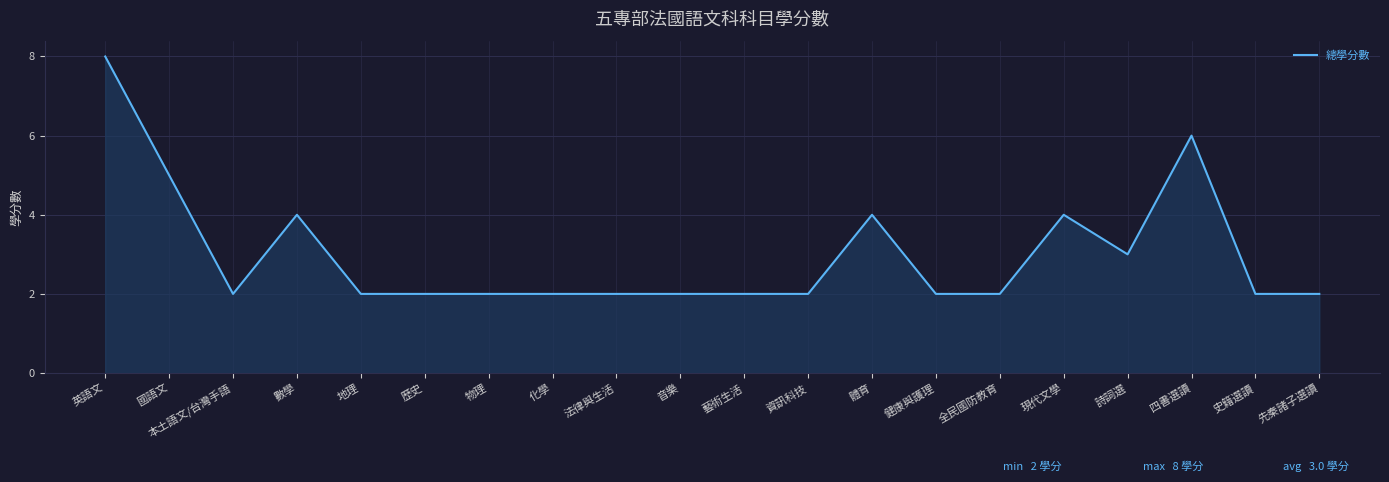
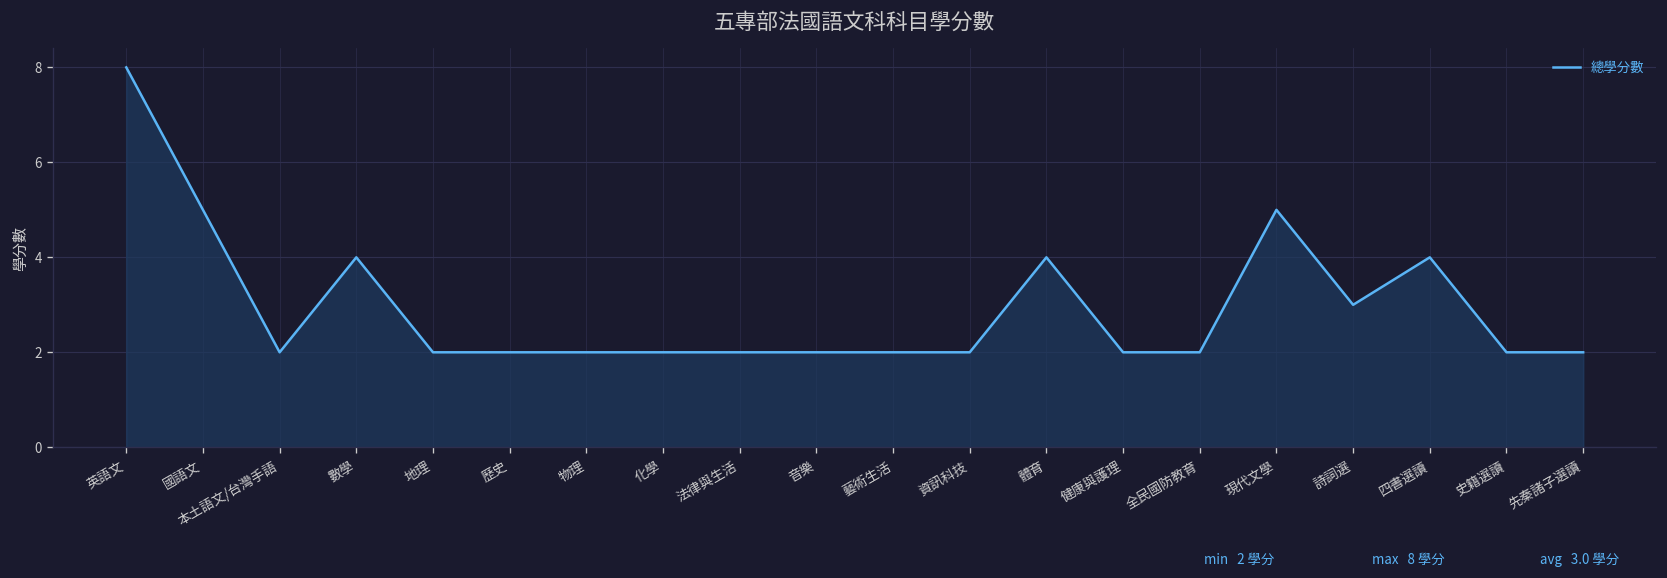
  {
    "英語文": 8,
    "國語文": 5,
    "本土語文/台灣手語": 2,
    "數學": 4,
    "地理": 2,
    "歷史": 2,
    "物理": 2,
    "化學": 2,
    "法律與生活": 2,
    "音樂": 2,
    "藝術生活": 2,
    "資訊科技": 2,
    "體育": 4,
    "健康與護理": 2,
    "全民國防教育": 2,
-   "現代文學": 4,
+   "現代文學": 5,
    "詩詞選": 3,
-   "四書選讀": 6,
+   "四書選讀": 4,
    "史籍選讀": 2,
    "先秦諸子選讀": 2
  }
